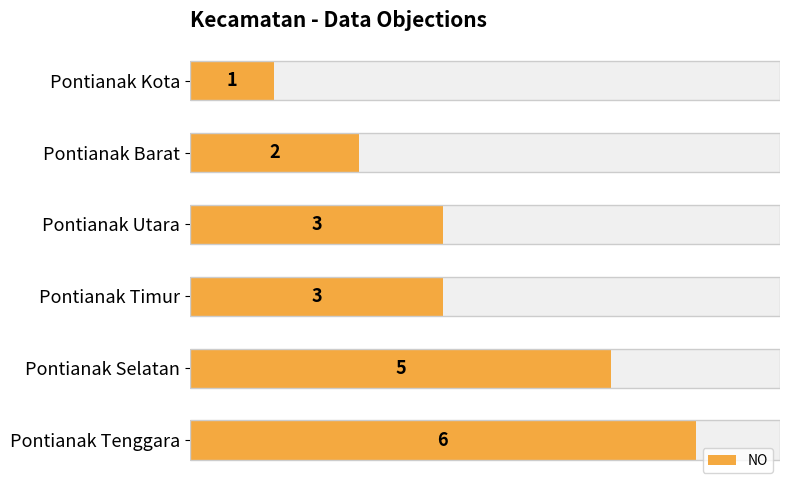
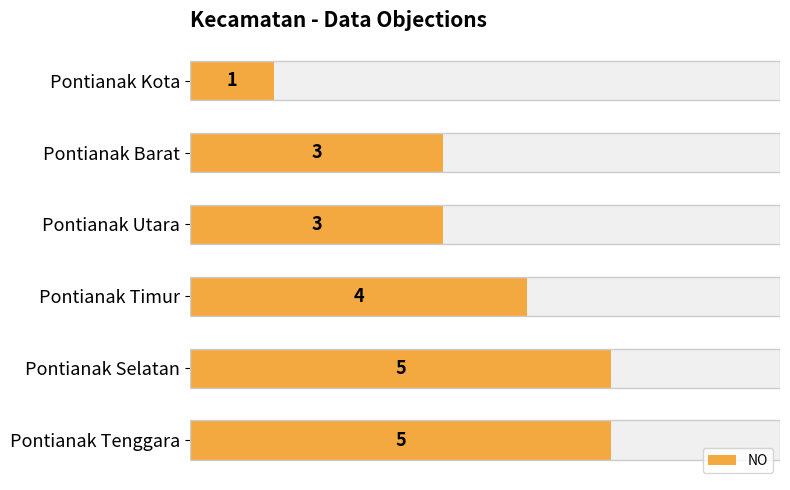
  {
    "NO": {
-     "Pontianak Barat": 2,
-     "Pontianak Timur": 3,
-     "Pontianak Tenggara": 6
+     "Pontianak Barat": 3,
+     "Pontianak Timur": 4,
+     "Pontianak Tenggara": 5
    }
  }
